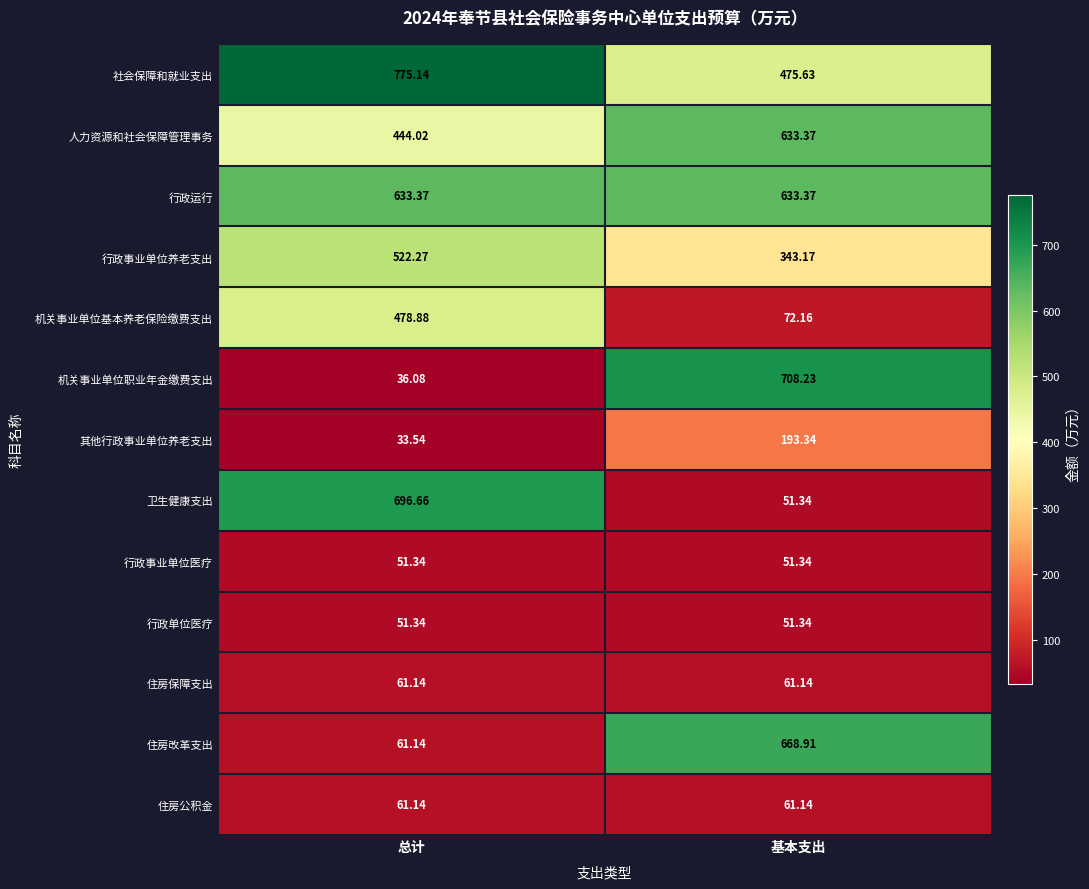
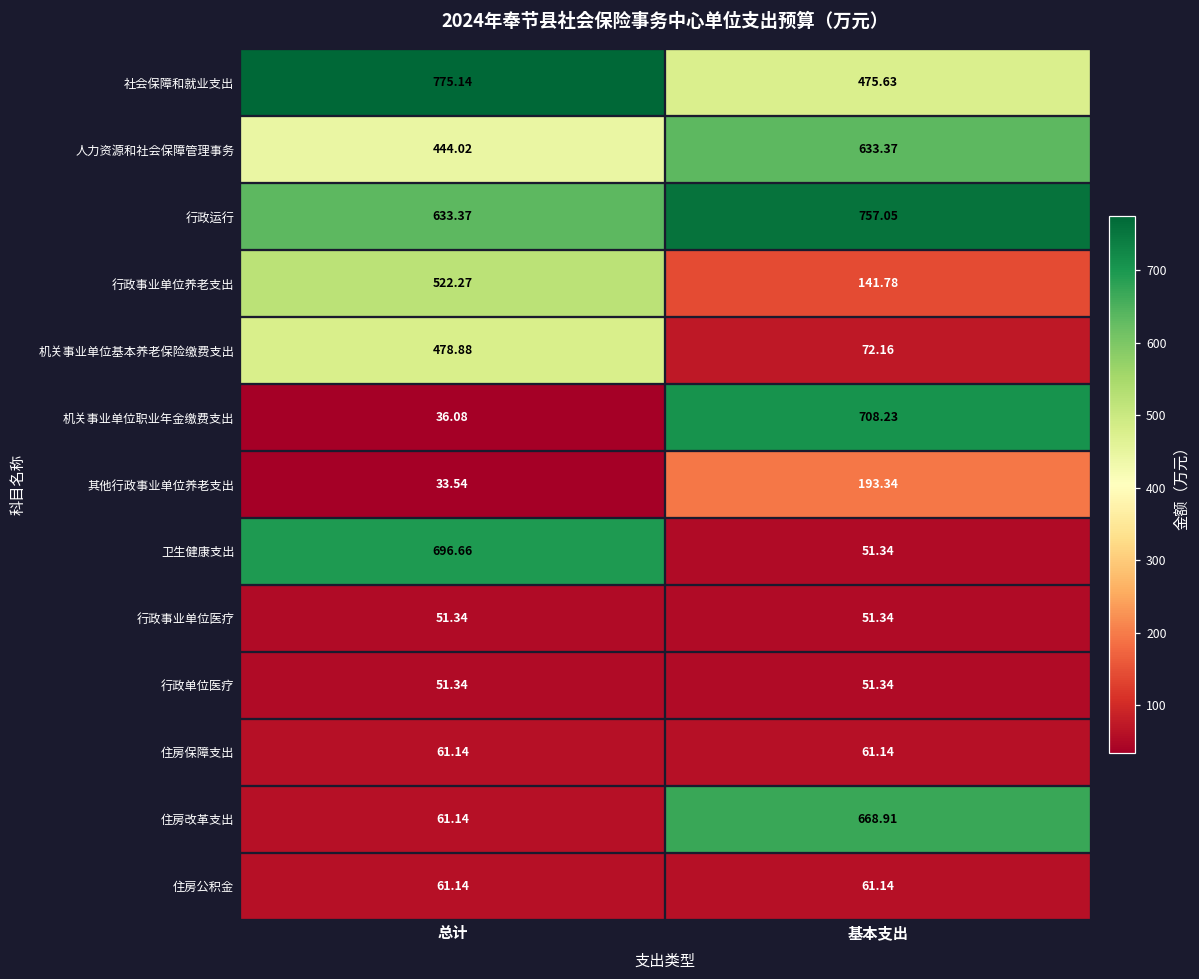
  {
    "社会保障和就业支出": {
      "总计": 775.14,
      "基本支出": 475.63
    },
    "人力资源和社会保障管理事务": {
      "总计": 444.02,
      "基本支出": 633.37
    },
    "行政运行": {
      "总计": 633.37,
-     "基本支出": 633.37
+     "基本支出": 757.05
    },
    "行政事业单位养老支出": {
      "总计": 522.27,
-     "基本支出": 343.17
+     "基本支出": 141.78
    },
    "机关事业单位基本养老保险缴费支出": {
      "总计": 478.88,
      "基本支出": 72.16
    },
    "机关事业单位职业年金缴费支出": {
      "总计": 36.08,
      "基本支出": 708.23
    },
    "其他行政事业单位养老支出": {
      "总计": 33.54,
      "基本支出": 193.34
    },
    "卫生健康支出": {
      "总计": 696.66,
      "基本支出": 51.34
    },
    "行政事业单位医疗": {
      "总计": 51.34,
      "基本支出": 51.34
    },
    "行政单位医疗": {
      "总计": 51.34,
      "基本支出": 51.34
    },
    "住房保障支出": {
      "总计": 61.14,
      "基本支出": 61.14
    },
    "住房改革支出": {
      "总计": 61.14,
      "基本支出": 668.91
    },
    "住房公积金": {
      "总计": 61.14,
      "基本支出": 61.14
    }
  }
